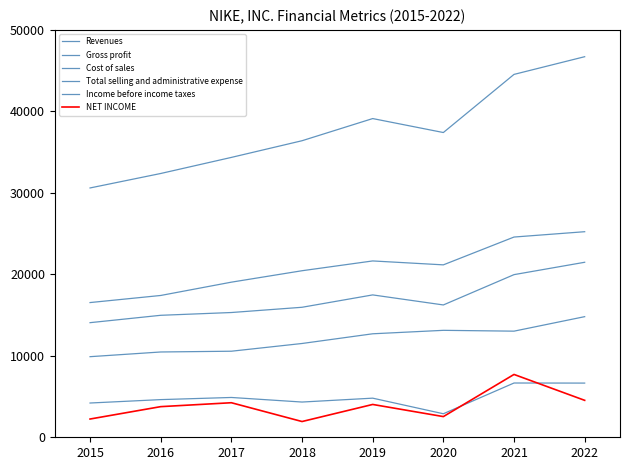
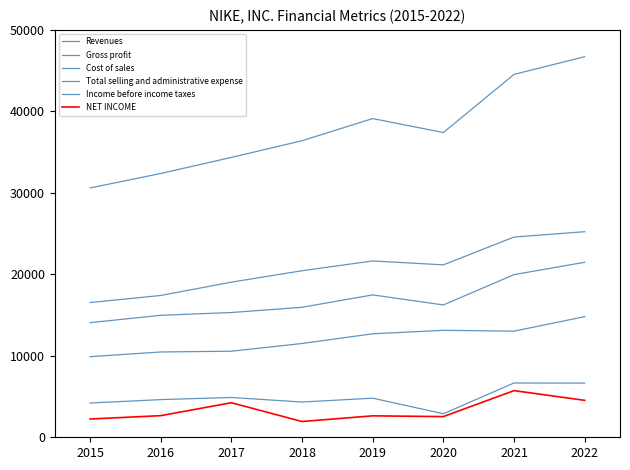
  {
    "NET INCOME": {
      "2015": 2000,
-     "2016": 4000,
+     "2016": 3000,
      "2017": 4000,
      "2018": 2000,
-     "2019": 4000,
+     "2019": 3000,
      "2020": 3000,
-     "2021": 8000,
+     "2021": 6000,
      "2022": 5000
    }
  }
